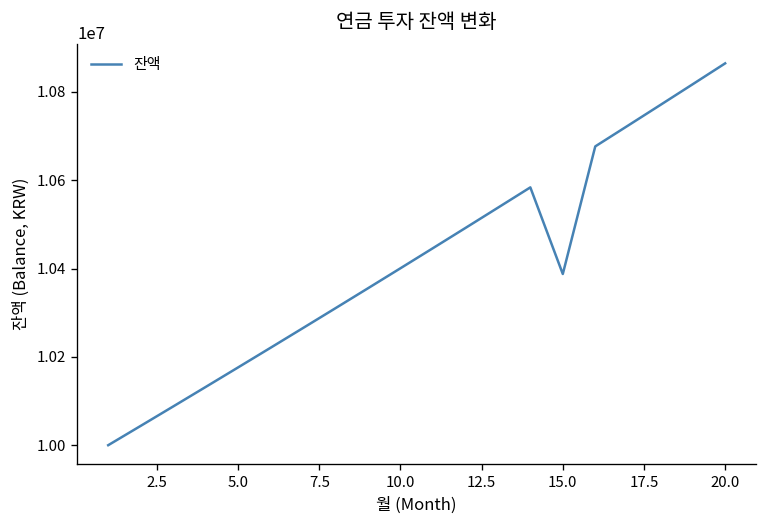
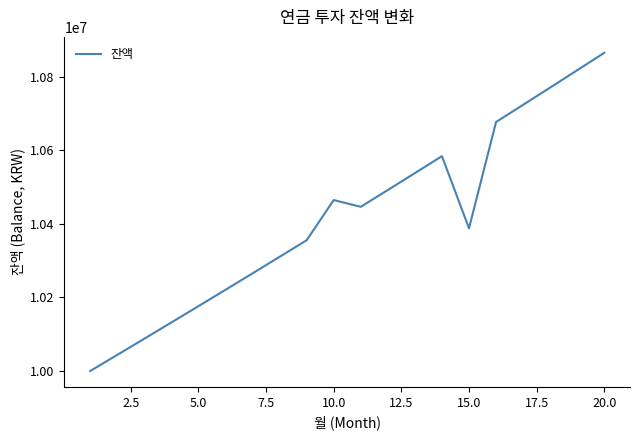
  {
    "5.0": 10180000,
-   "10.0": 10400000,
+   "10.0": 10460000,
    "15.0": 10390000,
    "20.0": 10860000
  }
